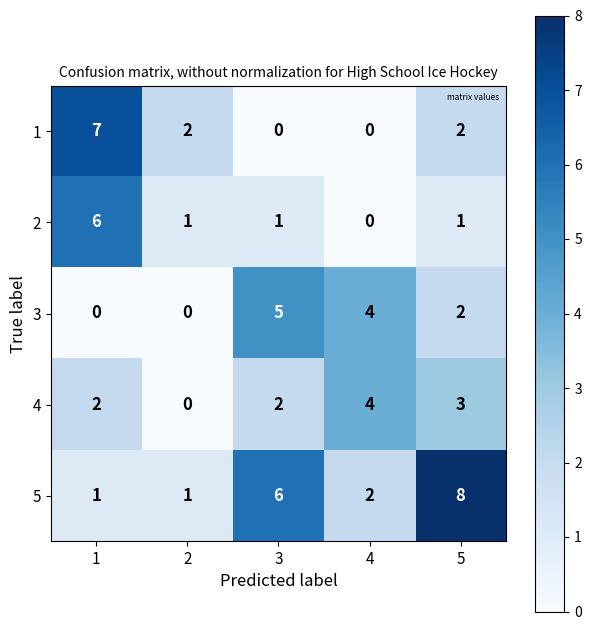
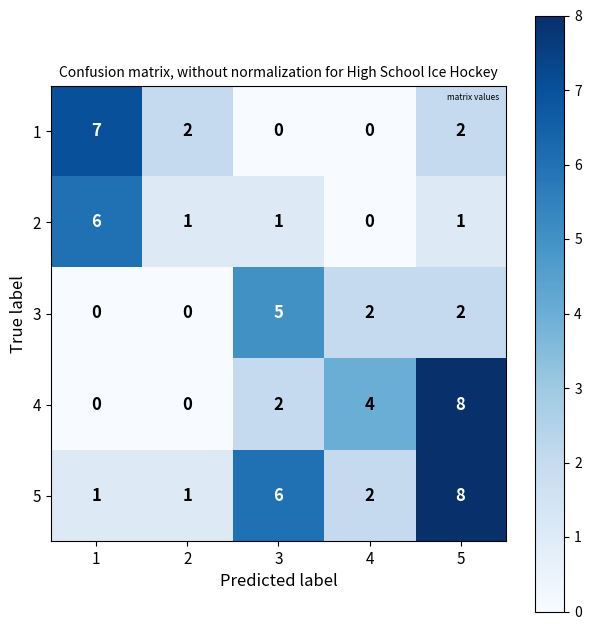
  {
    "1": {
      "1": 7,
      "2": 2,
      "3": 0,
      "4": 0,
      "5": 2
    },
    "2": {
      "1": 6,
      "2": 1,
      "3": 1,
      "4": 0,
      "5": 1
    },
    "3": {
      "1": 0,
      "2": 0,
      "3": 5,
-     "4": 4,
+     "4": 2,
      "5": 2
    },
    "4": {
-     "1": 2,
+     "1": 0,
      "2": 0,
      "3": 2,
      "4": 4,
-     "5": 3
+     "5": 8
    },
    "5": {
      "1": 1,
      "2": 1,
      "3": 6,
      "4": 2,
      "5": 8
    }
  }
